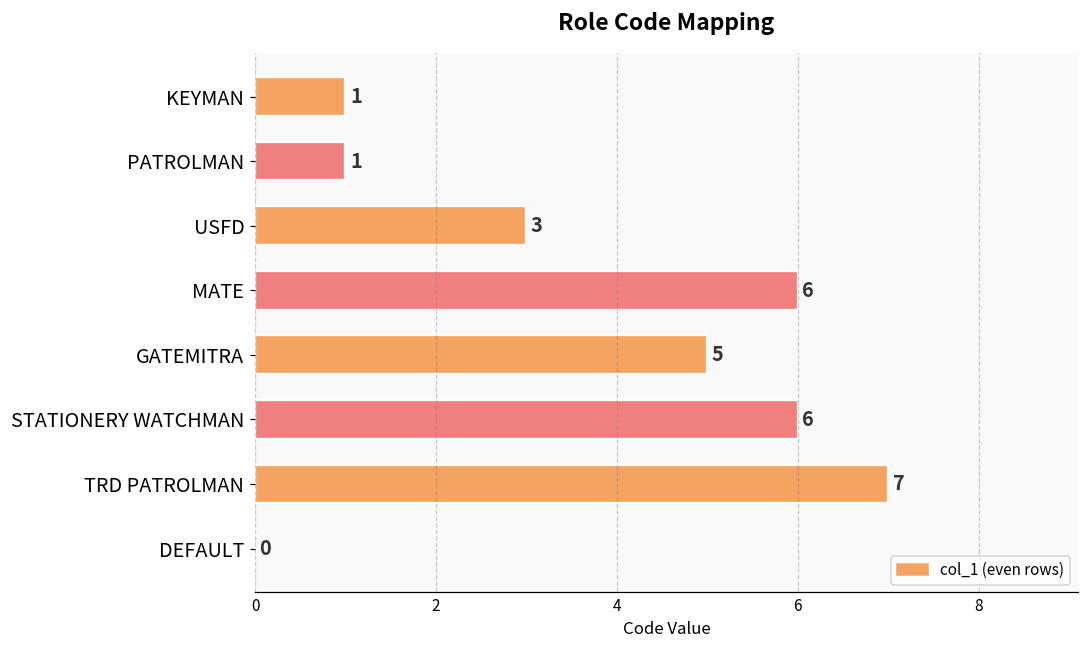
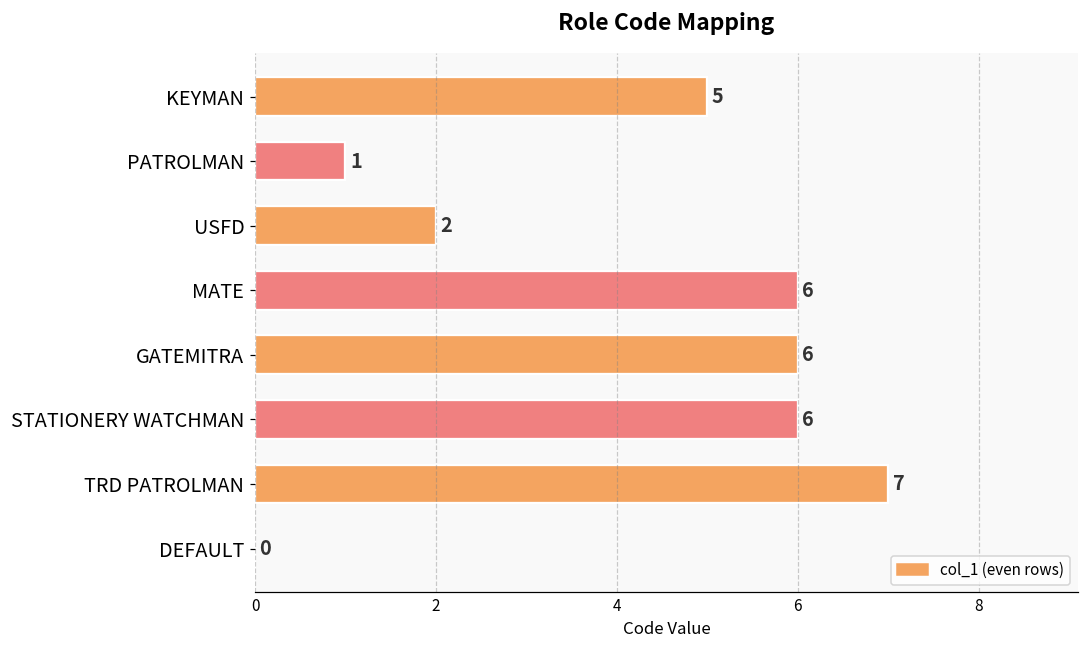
  {
-   "KEYMAN": 1,
+   "KEYMAN": 5,
    "PATROLMAN": 1,
-   "USFD": 3,
+   "USFD": 2,
    "MATE": 6,
-   "GATEMITRA": 5,
+   "GATEMITRA": 6,
    "STATIONERY WATCHMAN": 6,
    "TRD PATROLMAN": 7,
    "DEFAULT": 0
  }
